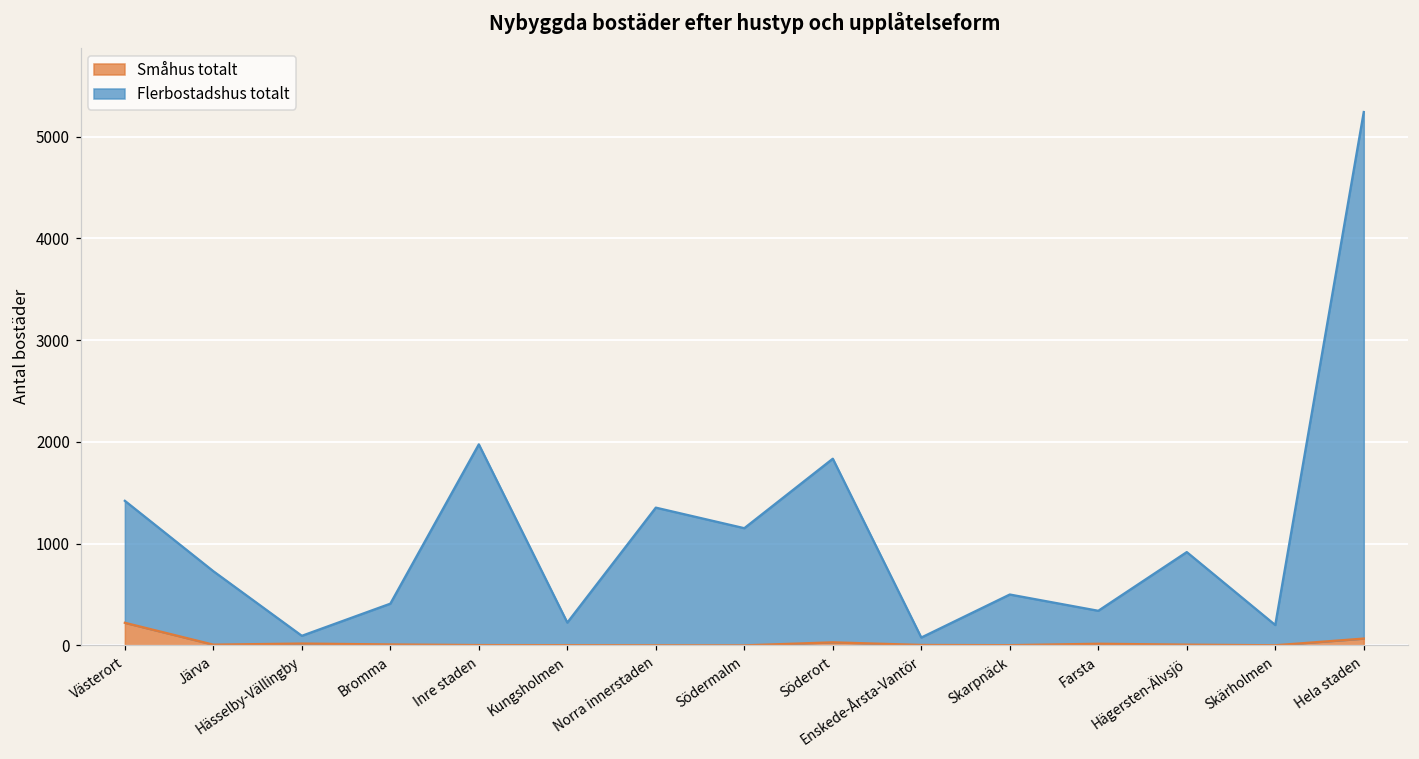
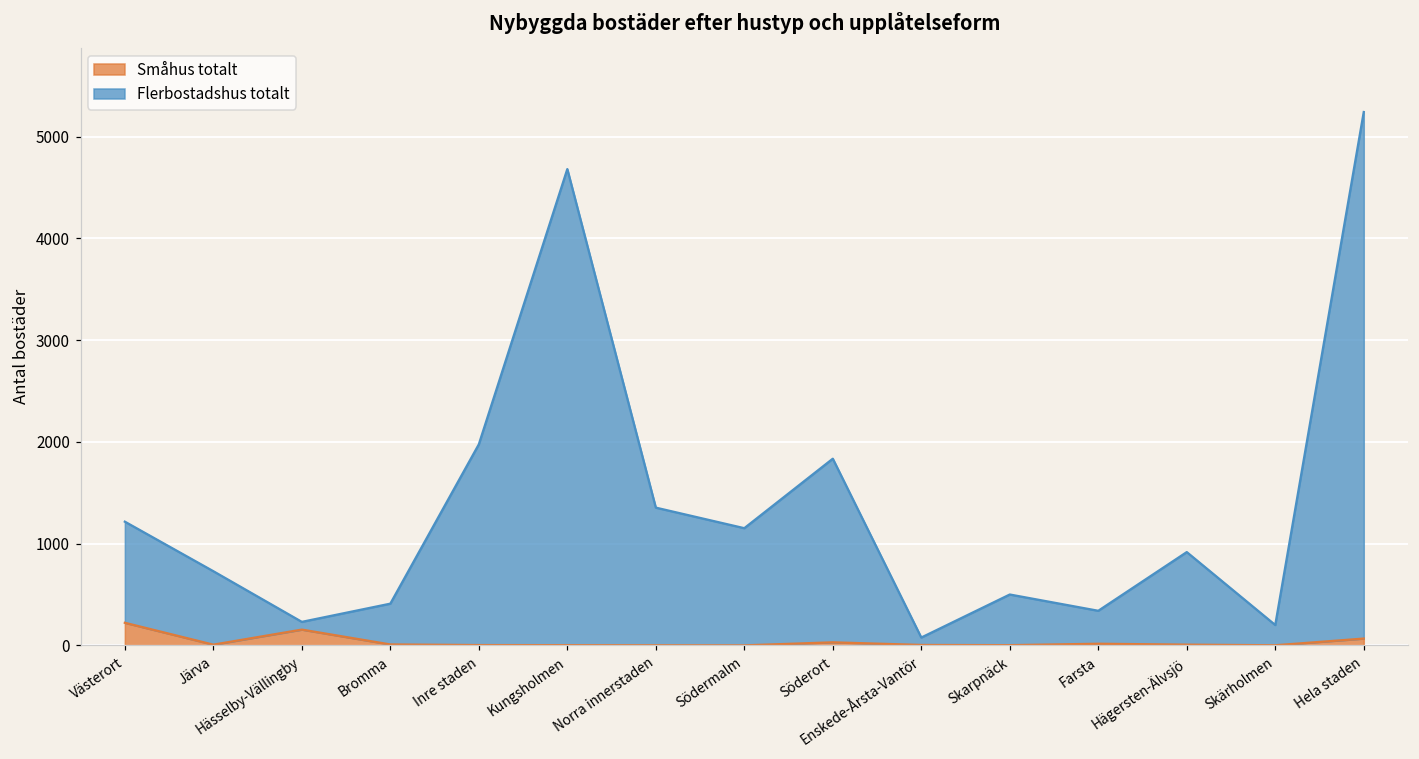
  {
    "Småhus totalt": {
      "Västerort": 200,
      "Järva": 0,
-     "Hässelby-Vällingby": 0,
+     "Hässelby-Vällingby": 200,
      "Bromma": 0,
      "Inre staden": 0,
      "Kungsholmen": 0,
      "Norra innerstaden": 0,
      "Södermalm": 0,
      "Söderort": 0,
      "Enskede-Årsta-Vantör": 0,
      "Skarpnäck": 0,
      "Farsta": 0,
      "Hägersten-Älvsjö": 0,
      "Skärholmen": 0,
      "Hela staden": 100
    },
    "Flerbostadshus totalt": {
-     "Västerort": 1200,
+     "Västerort": 1000,
      "Järva": 700,
      "Hässelby-Vällingby": 100,
      "Bromma": 400,
      "Inre staden": 2000,
-     "Kungsholmen": 200,
+     "Kungsholmen": 4700,
      "Norra innerstaden": 1400,
      "Södermalm": 1200,
      "Söderort": 1800,
      "Enskede-Årsta-Vantör": 100,
      "Skarpnäck": 500,
      "Farsta": 300,
      "Hägersten-Älvsjö": 900,
      "Skärholmen": 200,
      "Hela staden": 5200
    }
  }
